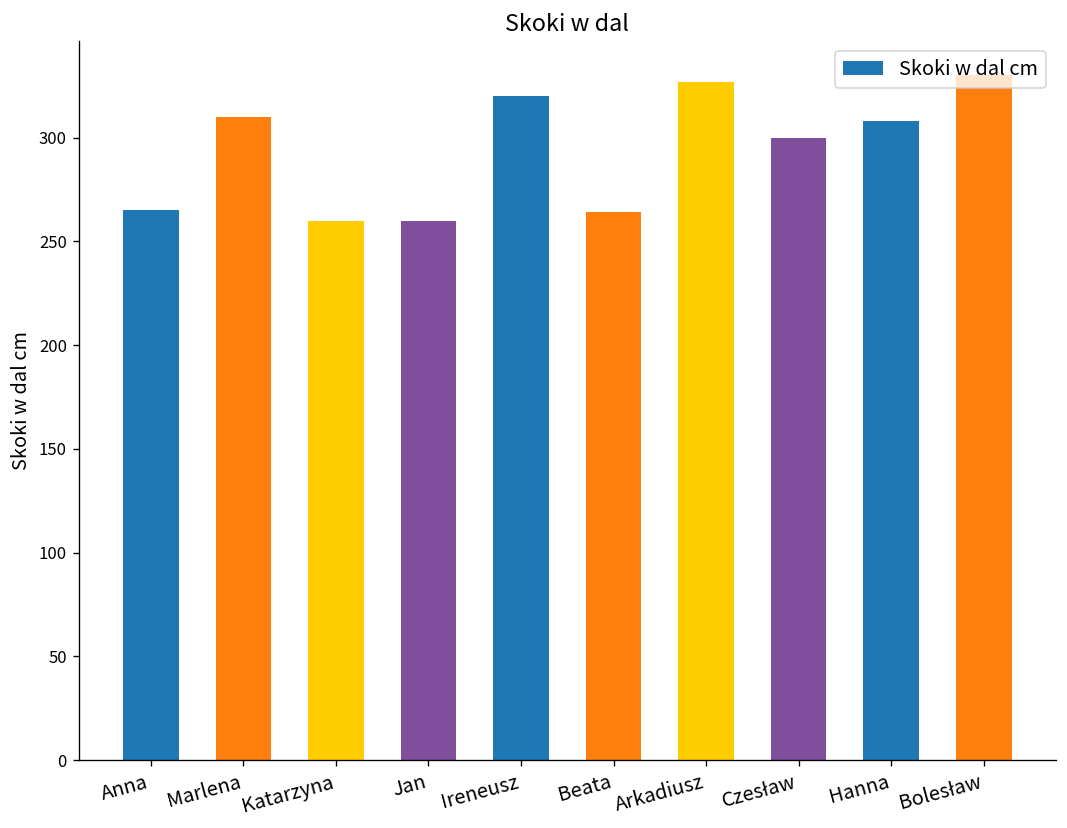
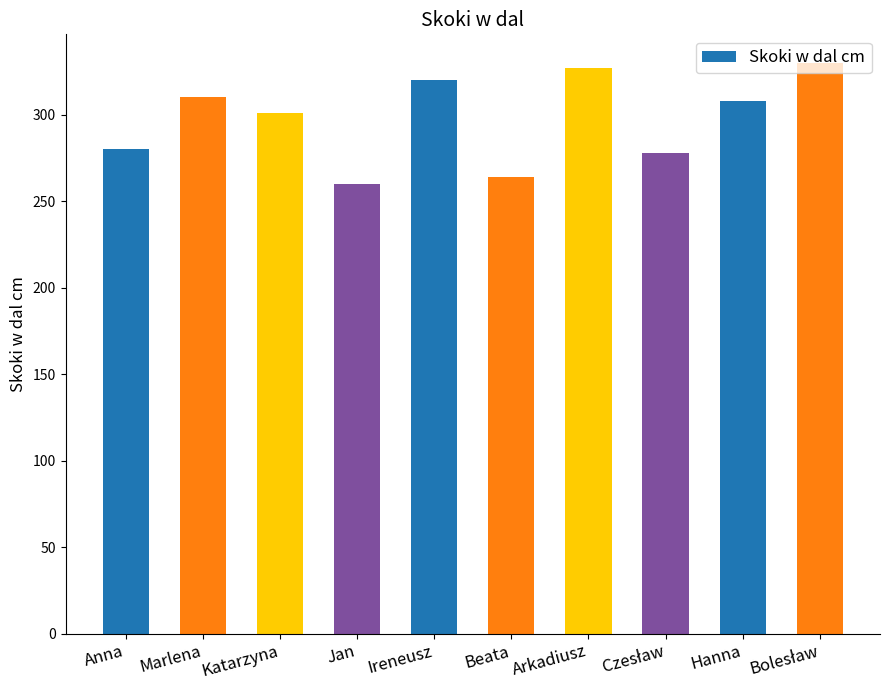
  {
-   "Anna": 265,
+   "Anna": 280,
    "Marlena": 310,
-   "Katarzyna": 260,
+   "Katarzyna": 301,
    "Jan": 260,
    "Ireneusz": 320,
    "Beata": 264,
    "Arkadiusz": 327,
-   "Czesław": 300,
+   "Czesław": 278,
    "Hanna": 308
  }
